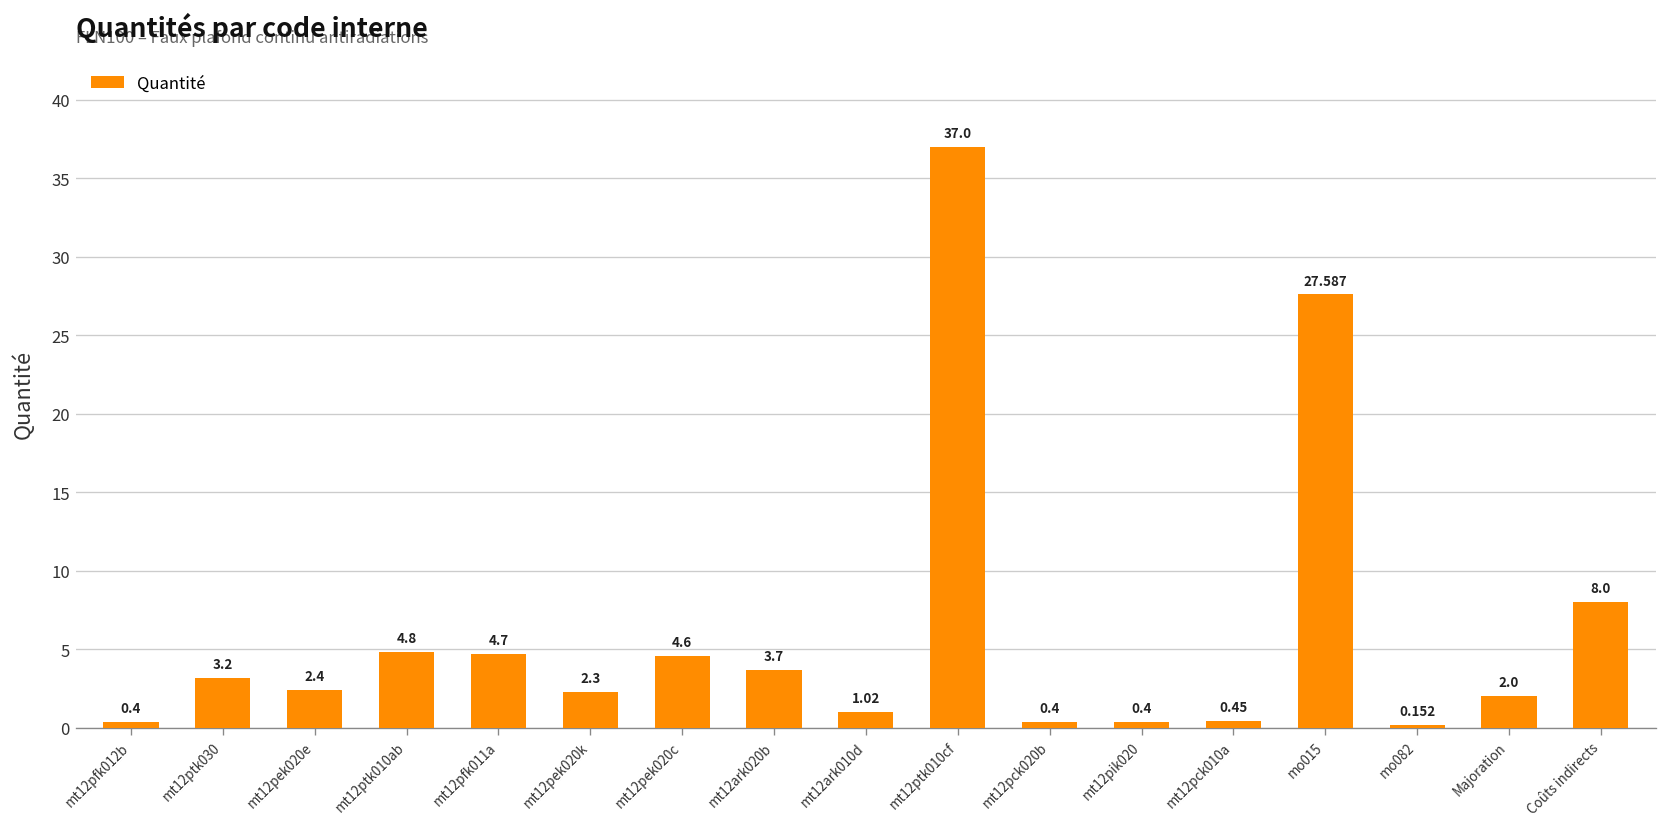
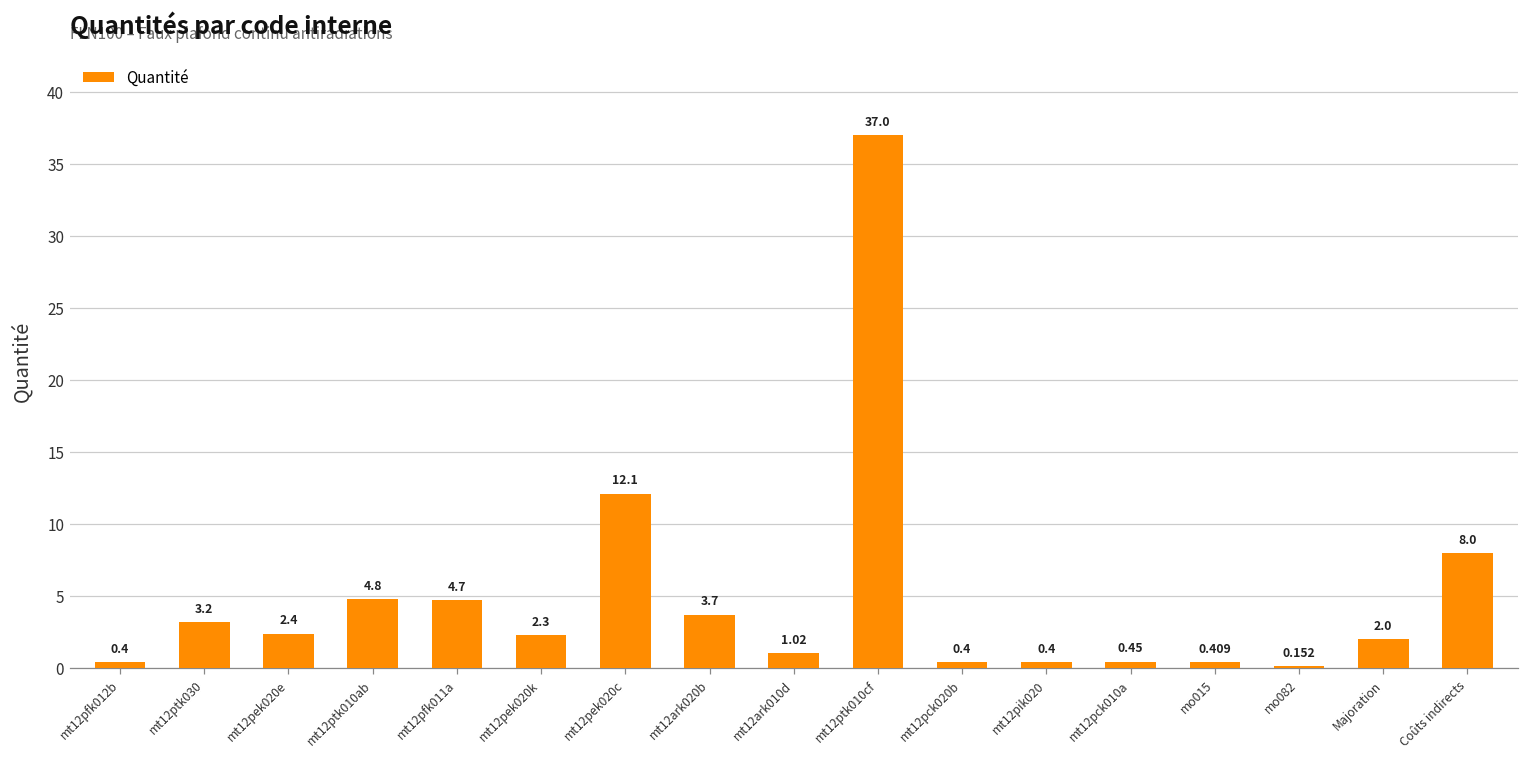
  {
    "mt12pfk012b": 0.4,
    "mt12ptk030": 3.2,
    "mt12pek020e": 2.4,
    "mt12ptk010ab": 4.8,
    "mt12pfk011a": 4.7,
    "mt12pek020k": 2.3,
-   "mt12pek020c": 4.6,
+   "mt12pek020c": 12.1,
    "mt12ark020b": 3.7,
    "mt12ark010d": 1.02,
    "mt12ptk010cf": 37.0,
    "mt12pck020b": 0.4,
    "mt12pik020": 0.4,
    "mt12pck010a": 0.45,
-   "mo015": 27.587,
+   "mo015": 0.409,
    "mo082": 0.152,
    "Majoration": 2.0,
    "Coûts indirects": 8.0
  }
